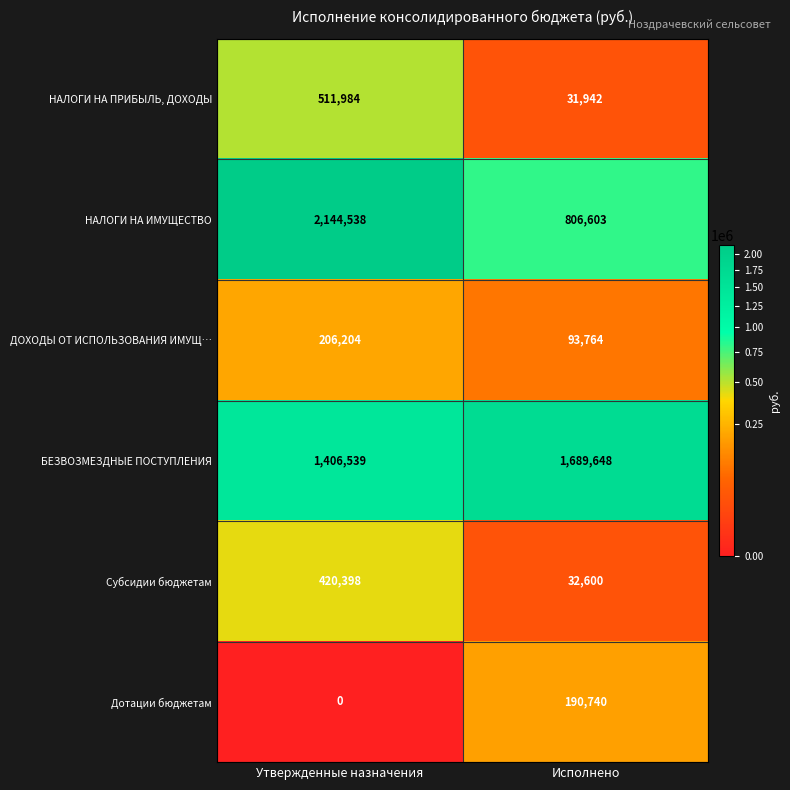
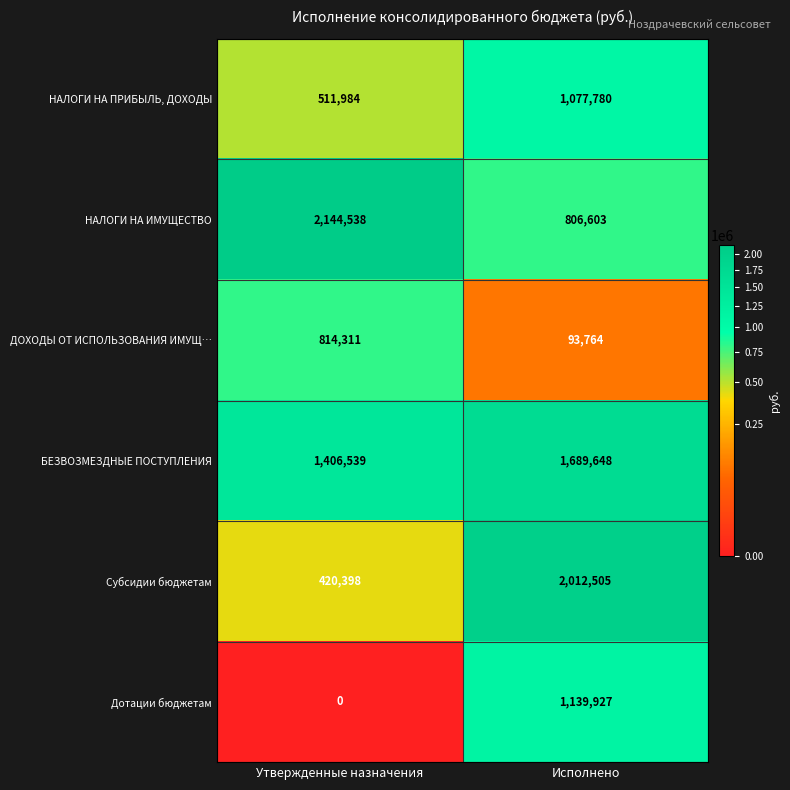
  {
    "НАЛОГИ НА ПРИБЫЛЬ, ДОХОДЫ": {
      "Утвержденные назначения": "511,984",
-     "Исполнено": "31,942"
+     "Исполнено": "1,077,780"
    },
    "НАЛОГИ НА ИМУЩЕСТВО": {
      "Утвержденные назначения": "2,144,538",
      "Исполнено": "806,603"
    },
    "ДОХОДЫ ОТ ИСПОЛЬЗОВАНИЯ ИМУЩ…": {
-     "Утвержденные назначения": "206,204",
+     "Утвержденные назначения": "814,311",
      "Исполнено": "93,764"
    },
    "БЕЗВОЗМЕЗДНЫЕ ПОСТУПЛЕНИЯ": {
      "Утвержденные назначения": "1,406,539",
      "Исполнено": "1,689,648"
    },
    "Субсидии бюджетам": {
      "Утвержденные назначения": "420,398",
-     "Исполнено": "32,600"
+     "Исполнено": "2,012,505"
    },
    "Дотации бюджетам": {
      "Утвержденные назначения": "0",
-     "Исполнено": "190,740"
+     "Исполнено": "1,139,927"
    }
  }
